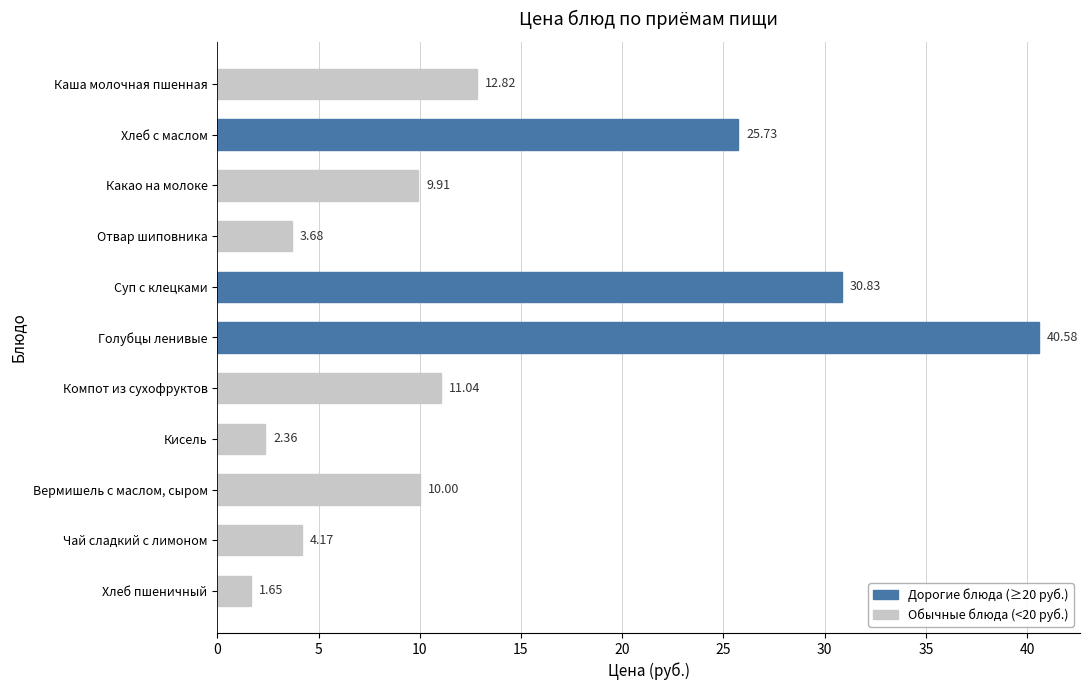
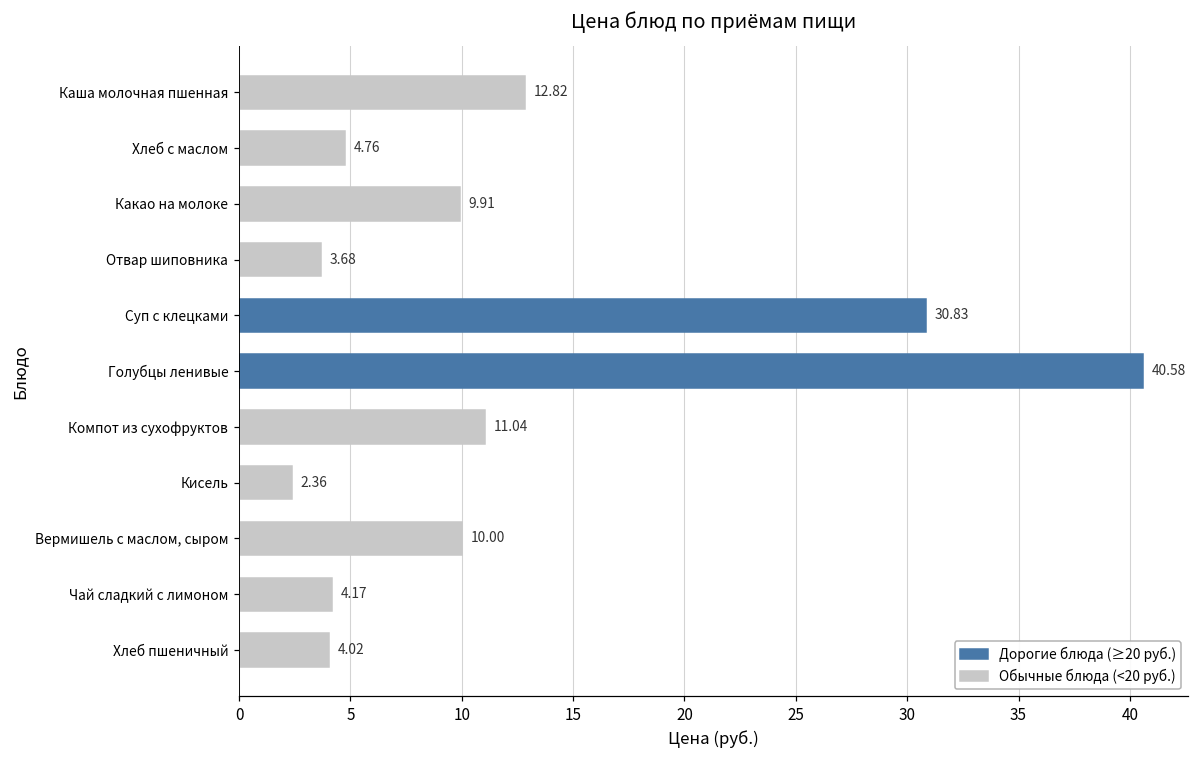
  {
    "Каша молочная пшенная": 12.82,
-   "Хлеб с маслом": 25.73,
+   "Хлеб с маслом": 4.76,
    "Какао на молоке": 9.91,
    "Отвар шиповника": 3.68,
    "Суп с клецками": 30.83,
    "Голубцы ленивые": 40.58,
    "Компот из сухофруктов": 11.04,
    "Кисель": 2.36,
    "Вермишель с маслом, сыром": 10.00,
    "Чай сладкий с лимоном": 4.17,
-   "Хлеб пшеничный": 1.65
+   "Хлеб пшеничный": 4.02
  }
